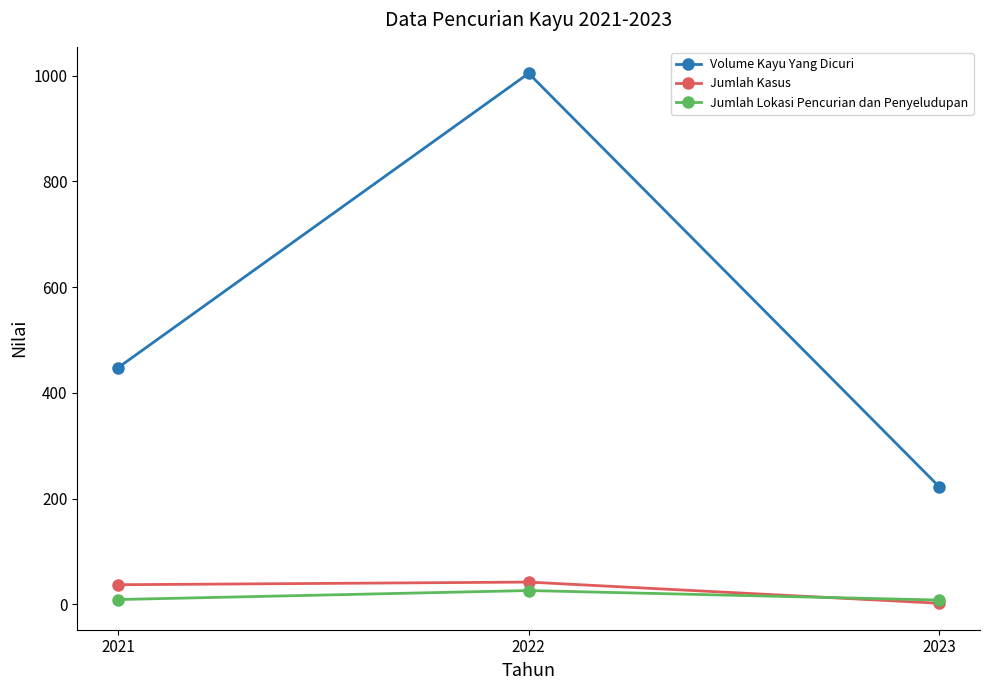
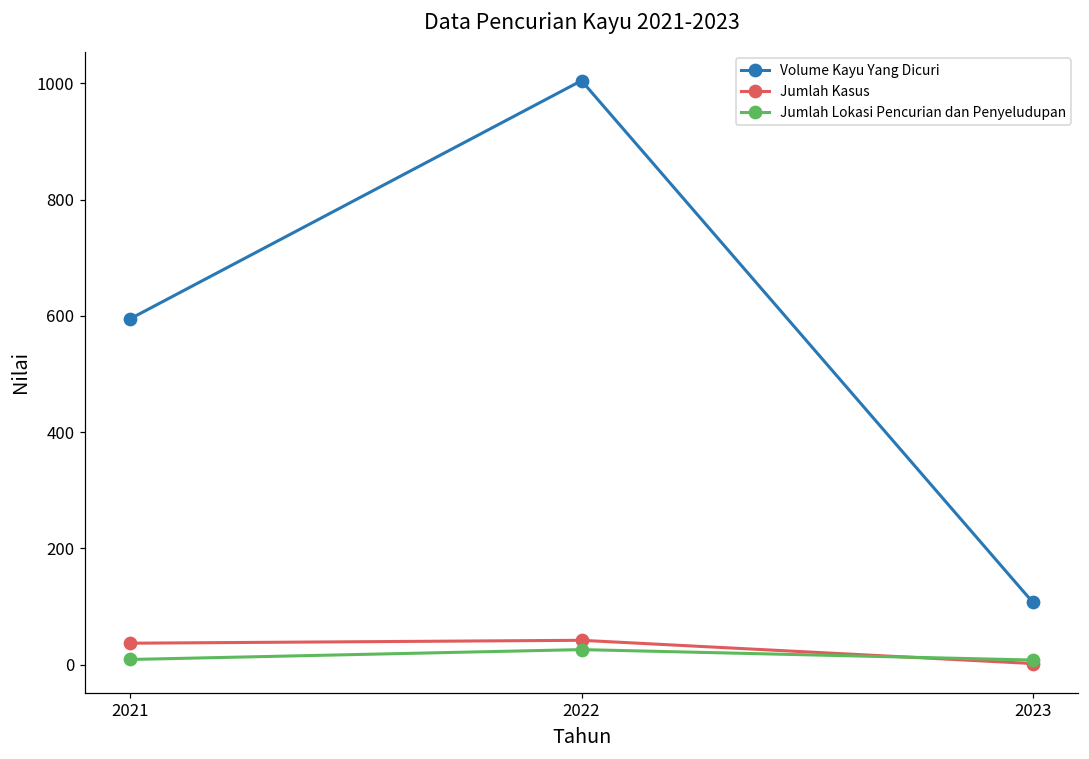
  {
    "Volume Kayu Yang Dicuri": {
-     "2021": 450,
+     "2021": 600,
      "2022": 1000,
-     "2023": 220
+     "2023": 110
    },
    "Jumlah Kasus": {
      "2021": 40,
      "2022": 40,
      "2023": 0
    },
    "Jumlah Lokasi Pencurian dan Penyeludupan": {
      "2021": 10,
      "2022": 30,
      "2023": 10
    }
  }
